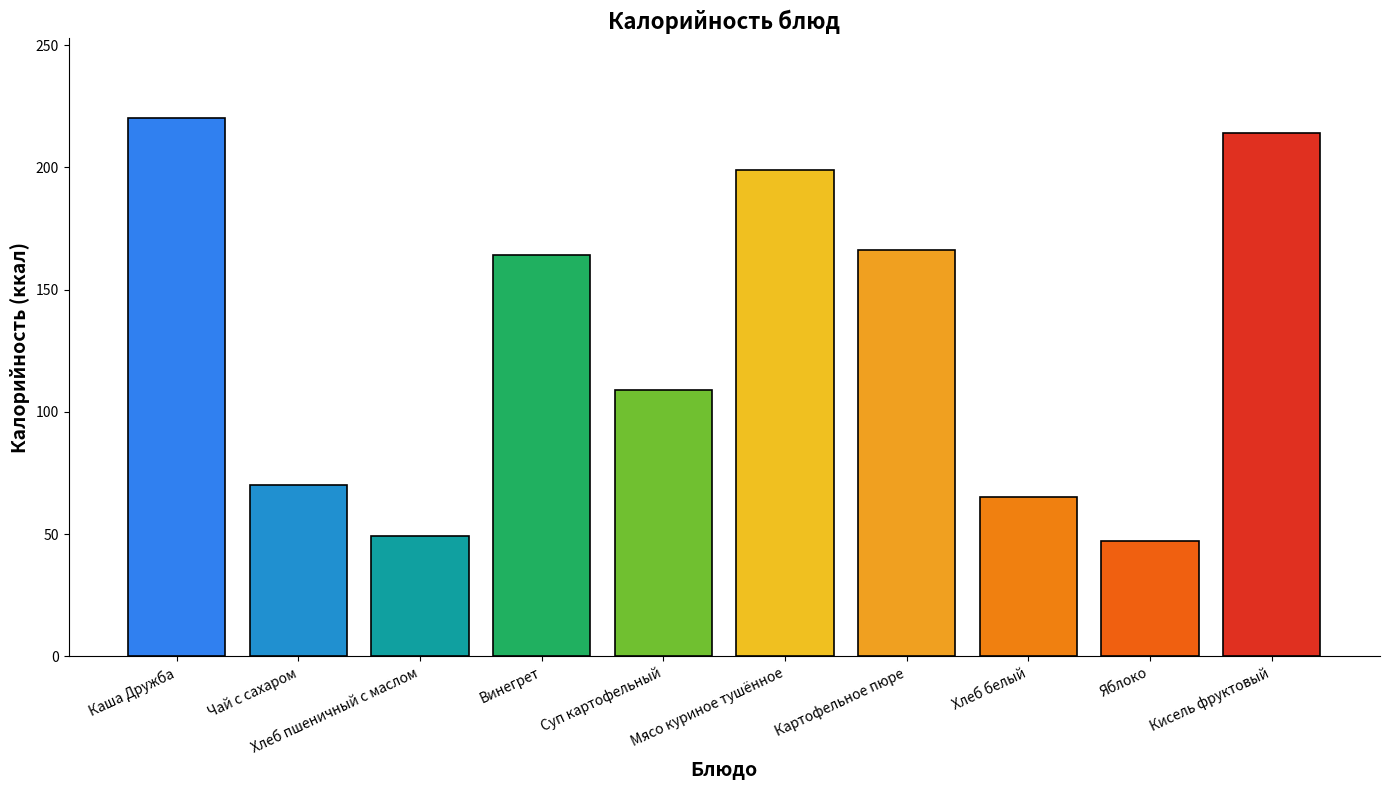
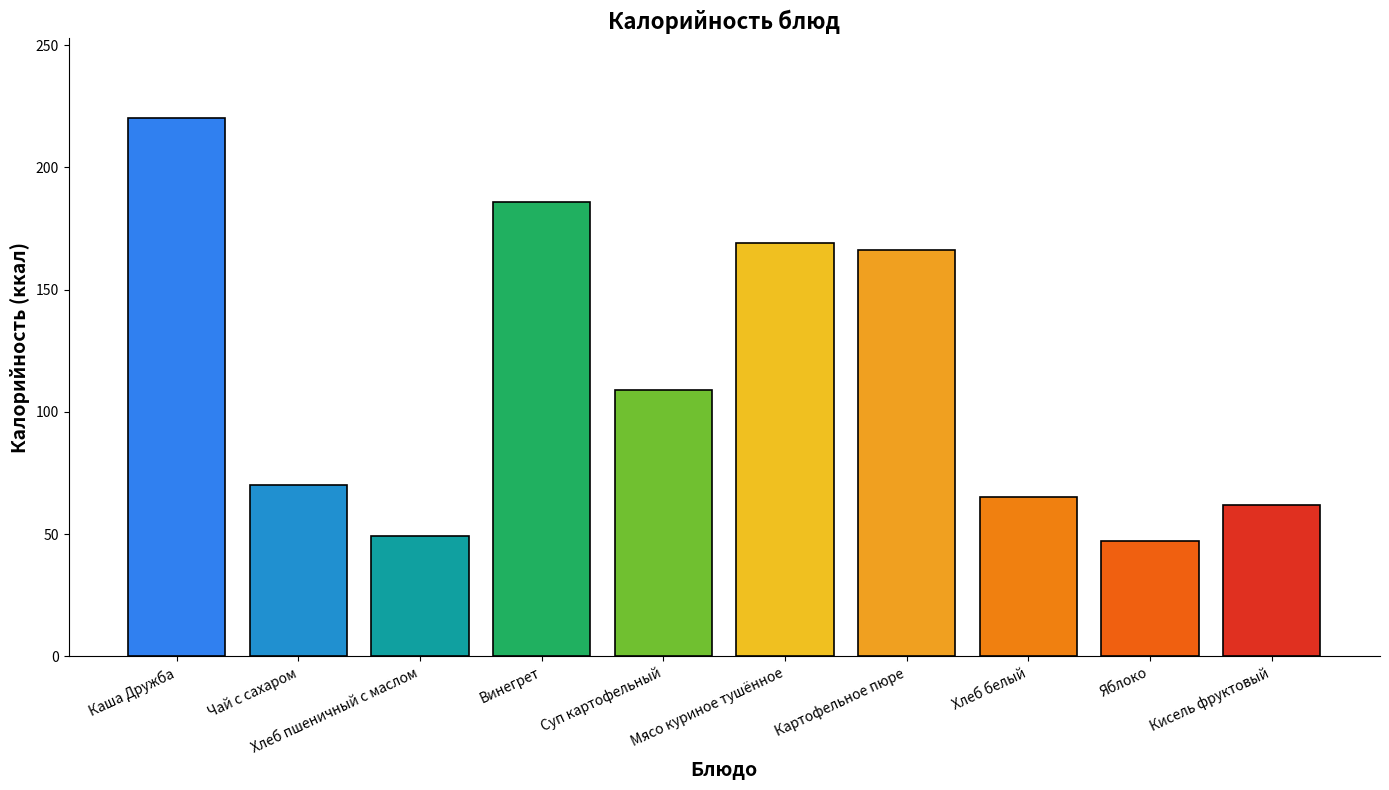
  {
    "Каша Дружба": 220,
    "Чай с сахаром": 70,
    "Хлеб пшеничный с маслом": 49,
-   "Винегрет": 164,
+   "Винегрет": 186,
    "Суп картофельный": 109,
-   "Мясо куриное тушённое": 199,
+   "Мясо куриное тушённое": 169,
    "Картофельное пюре": 166,
    "Хлеб белый": 65,
    "Яблоко": 47,
-   "Кисель фруктовый": 214
+   "Кисель фруктовый": 62
  }
